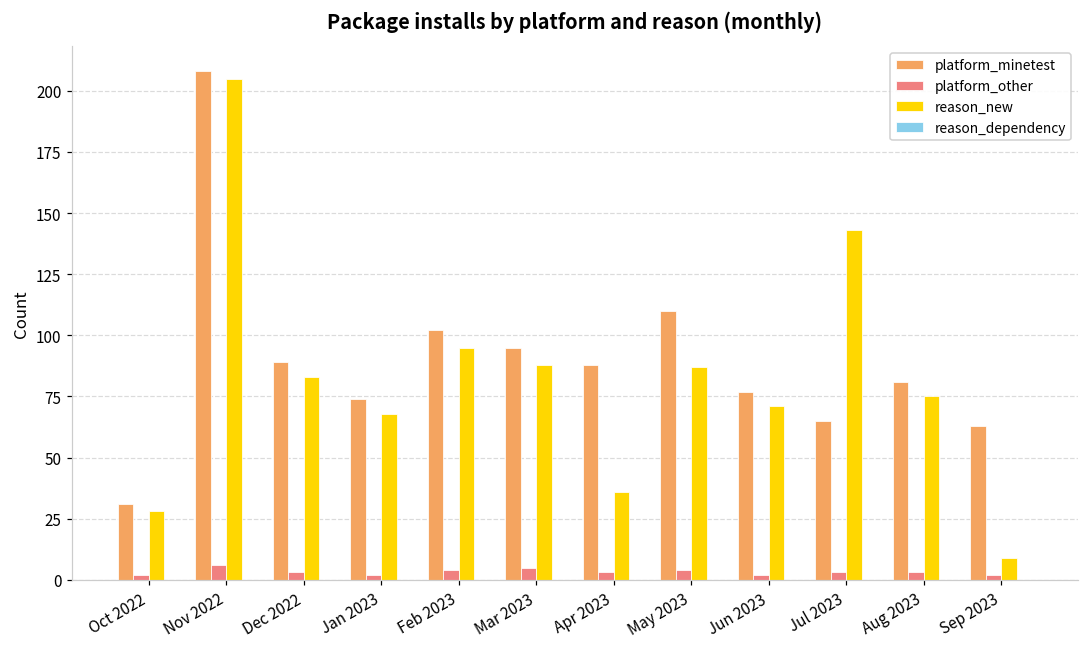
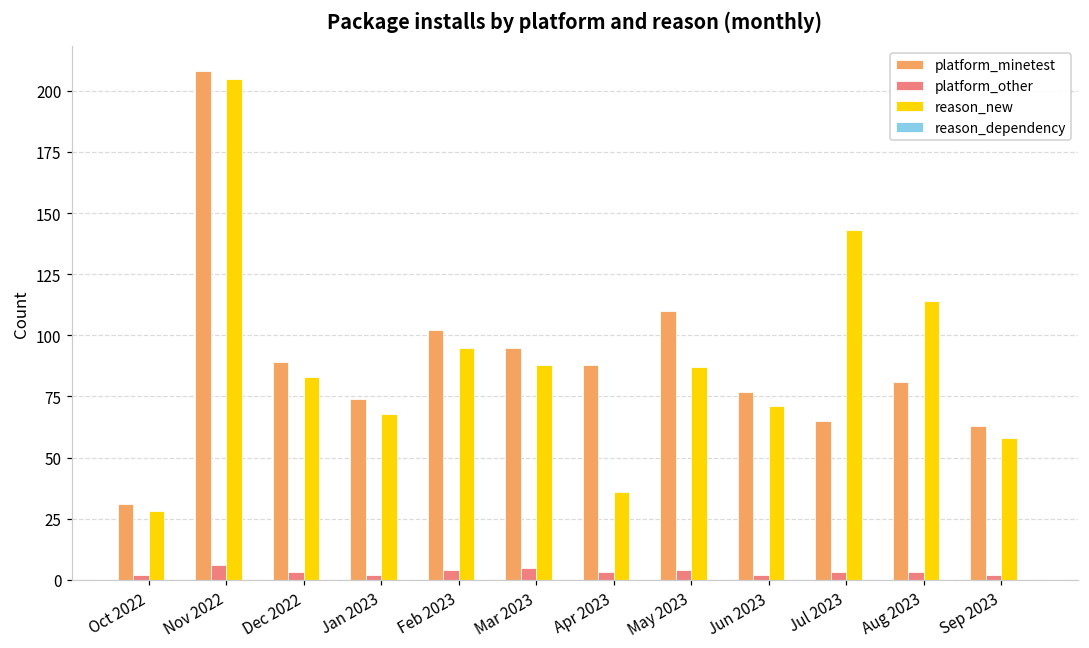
  {
    "reason_new": {
      "Oct 2022": 28,
      "Nov 2022": 205,
      "Dec 2022": 83,
      "Jan 2023": 68,
      "Feb 2023": 95,
      "Mar 2023": 88,
      "Apr 2023": 36,
      "May 2023": 87,
      "Jun 2023": 71,
      "Jul 2023": 143,
-     "Aug 2023": 75,
-     "Sep 2023": 9
+     "Aug 2023": 114,
+     "Sep 2023": 58
    },
    "reason_dependency": {
      "Oct 2022": 0,
      "Nov 2022": 0,
      "Dec 2022": 0,
      "Jan 2023": 0,
      "Feb 2023": 0,
      "Mar 2023": 0,
      "Apr 2023": 0,
      "May 2023": 0,
      "Jun 2023": 0,
      "Jul 2023": 0,
      "Aug 2023": 0,
      "Sep 2023": 0
    }
  }
